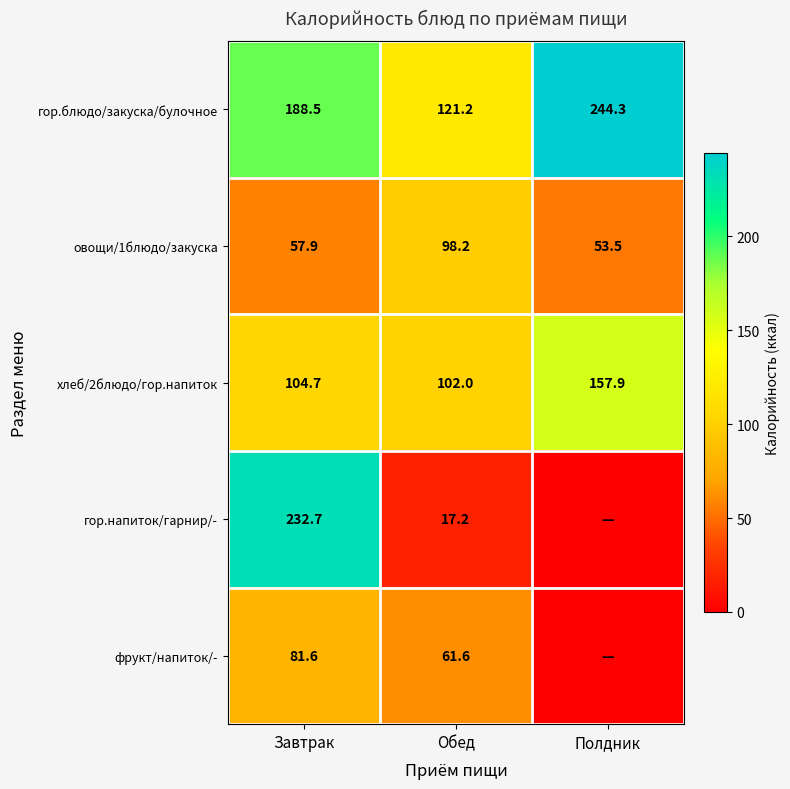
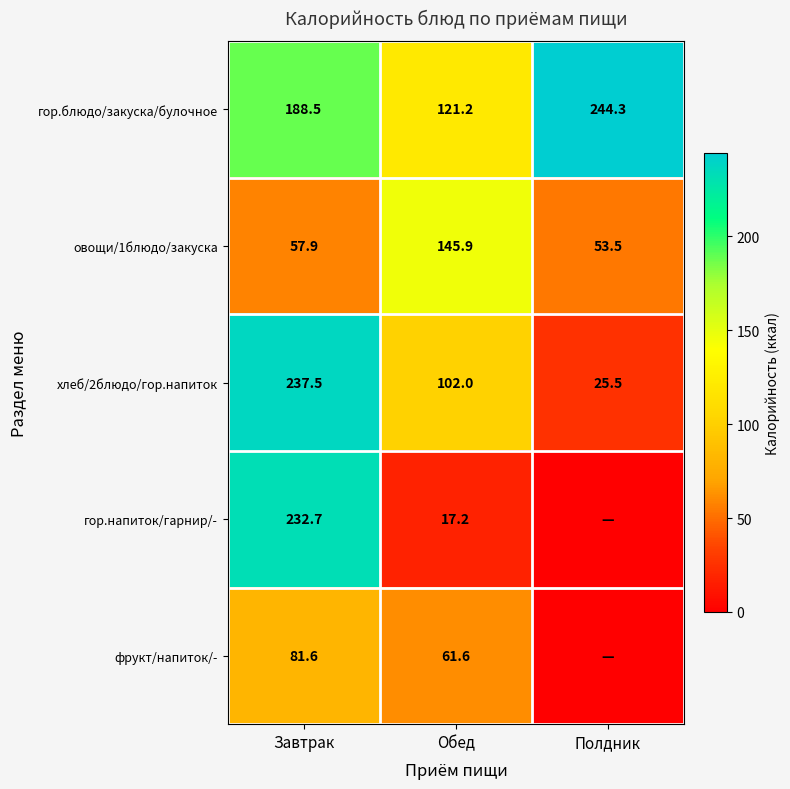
  {
    "гор.блюдо/закуска/булочное": {
      "Завтрак": 188.5,
      "Обед": 121.2,
      "Полдник": 244.3
    },
    "овощи/1блюдо/закуска": {
      "Завтрак": 57.9,
-     "Обед": 98.2,
+     "Обед": 145.9,
      "Полдник": 53.5
    },
    "хлеб/2блюдо/гор.напиток": {
-     "Завтрак": 104.7,
+     "Завтрак": 237.5,
      "Обед": 102.0,
-     "Полдник": 157.9
+     "Полдник": 25.5
    },
    "гор.напиток/гарнир/-": {
      "Завтрак": 232.7,
      "Обед": 17.2
    },
    "фрукт/напиток/-": {
      "Завтрак": 81.6,
      "Обед": 61.6
    }
  }
